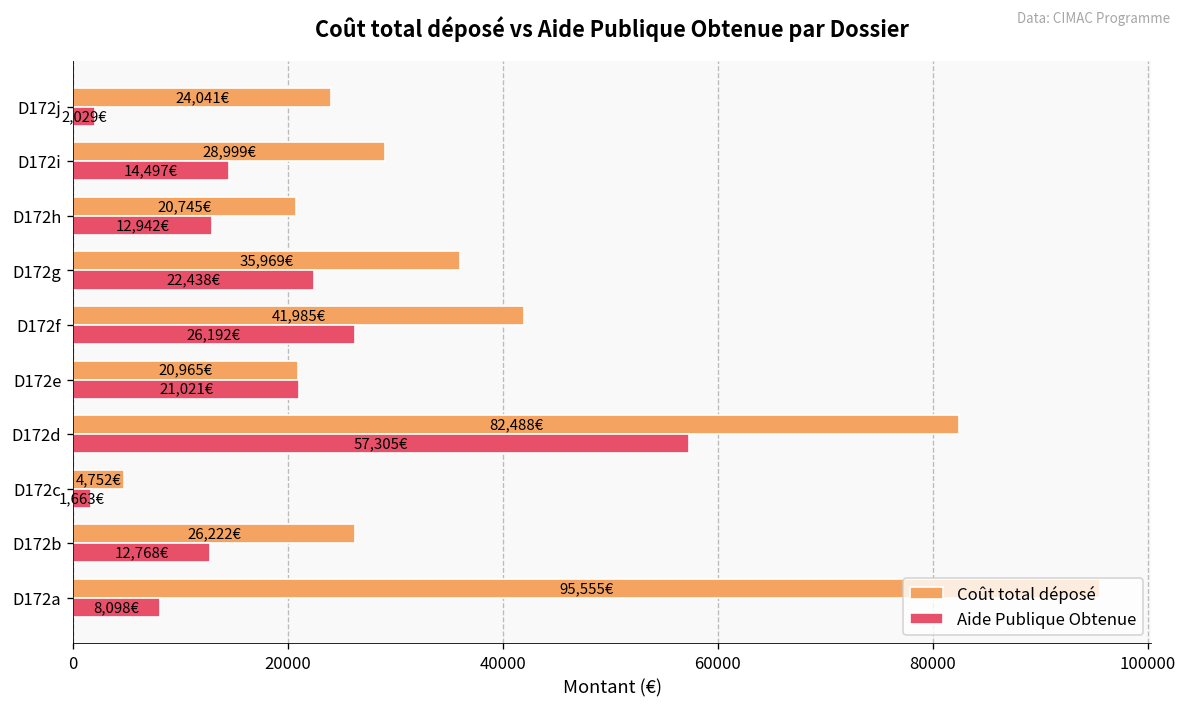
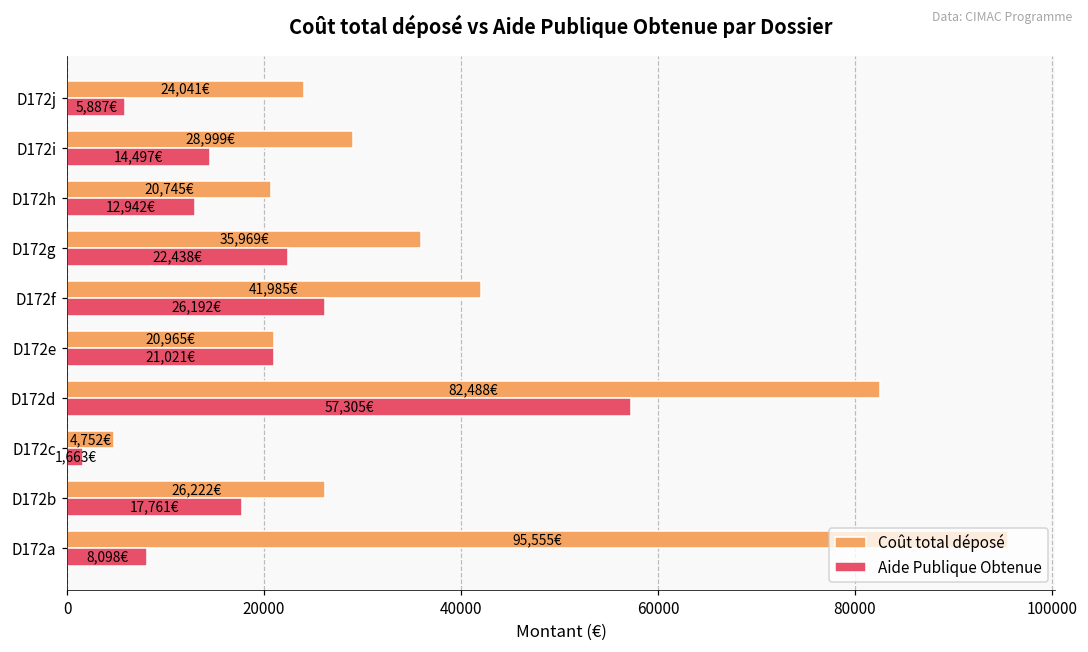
  {
    "Coût total déposé": {
      "D172j": "24,041€",
      "D172i": "28,999€",
      "D172h": "20,745€",
      "D172g": "35,969€",
      "D172f": "41,985€",
      "D172e": "20,965€",
      "D172d": "82,488€",
      "D172c": "4,752€",
      "D172b": "26,222€"
    },
    "Aide Publique Obtenue": {
-     "D172j": "2,029€",
+     "D172j": "5,887€",
      "D172i": "14,497€",
      "D172h": "12,942€",
      "D172g": "22,438€",
      "D172f": "26,192€",
      "D172e": "21,021€",
      "D172d": "57,305€",
      "D172c": "1,663€",
-     "D172b": "12,768€",
+     "D172b": "17,761€",
      "D172a": "8,098€"
    }
  }
